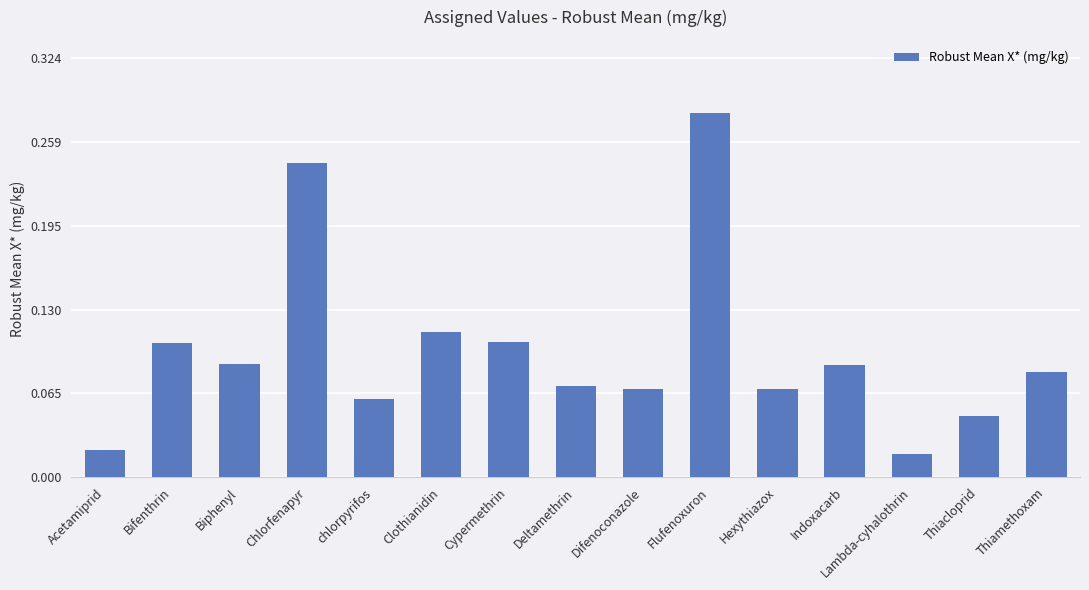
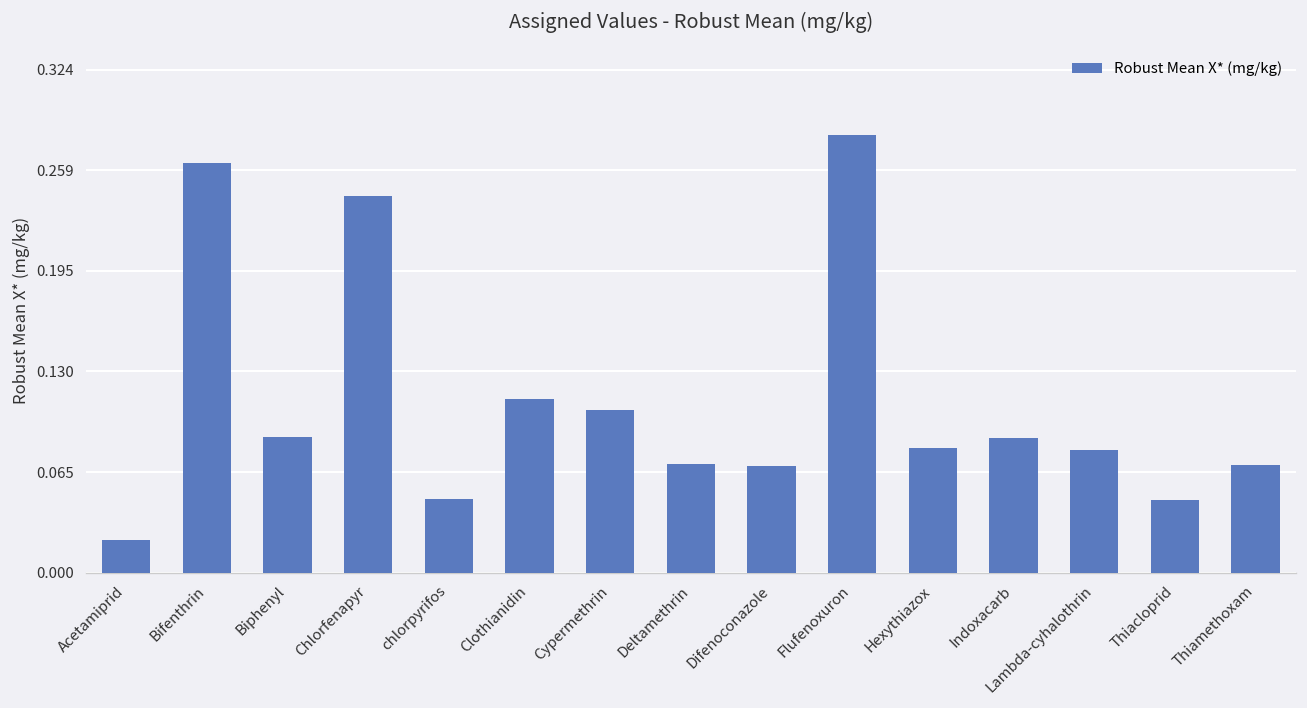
  {
    "Acetamiprid": 0.021,
-   "Bifenthrin": 0.104,
+   "Bifenthrin": 0.264,
    "Biphenyl": 0.088,
    "Chlorfenapyr": 0.243,
-   "chlorpyrifos": 0.061,
+   "chlorpyrifos": 0.048,
    "Clothianidin": 0.112,
    "Cypermethrin": 0.105,
    "Deltamethrin": 0.070,
    "Difenoconazole": 0.069,
    "Flufenoxuron": 0.282,
-   "Hexythiazox": 0.068,
+   "Hexythiazox": 0.080,
    "Indoxacarb": 0.087,
-   "Lambda-cyhalothrin": 0.018,
+   "Lambda-cyhalothrin": 0.079,
    "Thiacloprid": 0.047,
-   "Thiamethoxam": 0.082
+   "Thiamethoxam": 0.069
  }
